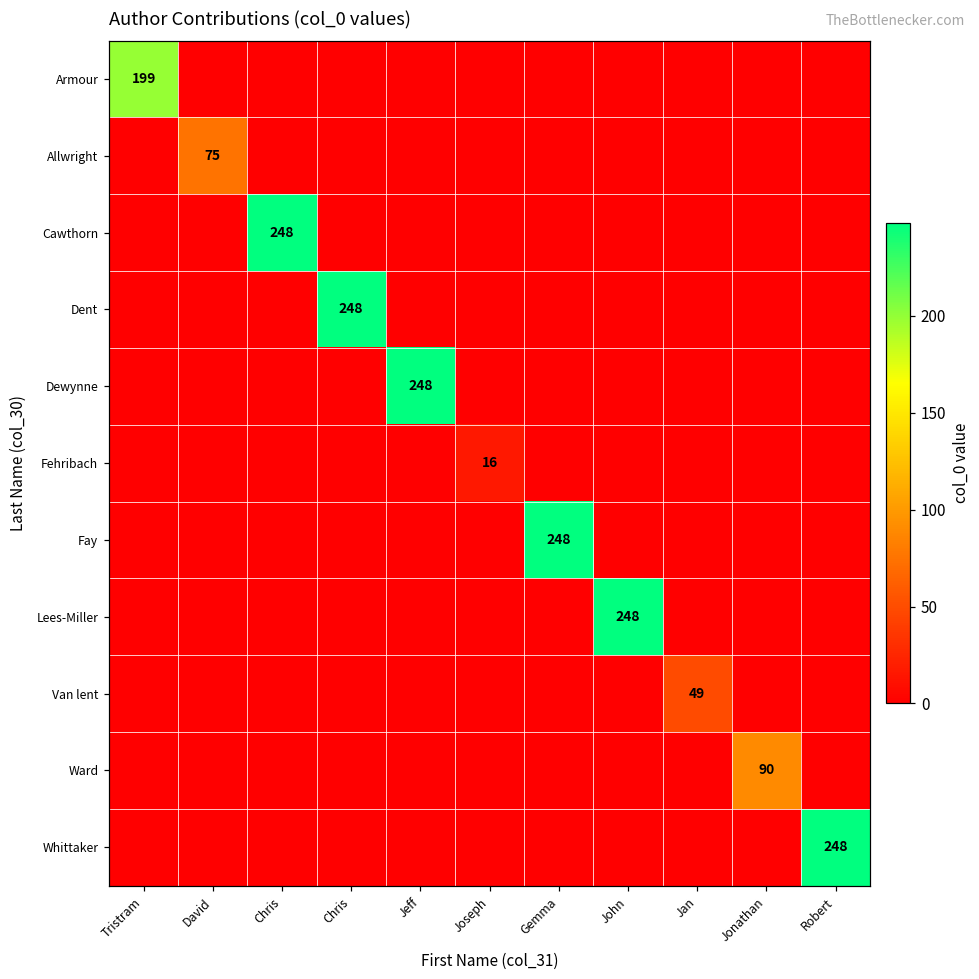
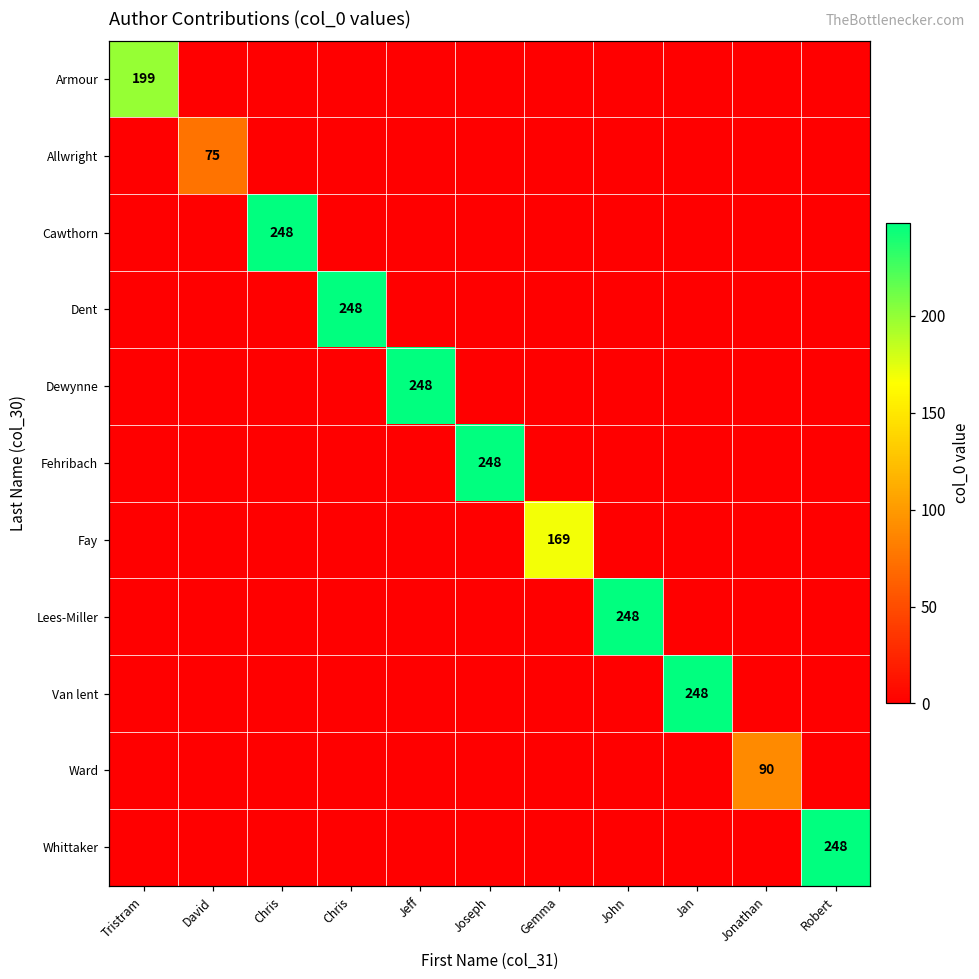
  {
    "Armour": {
      "Tristram": 199
    },
    "Allwright": {
      "David": 75
    },
    "Dewynne": {
      "Jeff": 248
    },
    "Fehribach": {
-     "Joseph": 16
+     "Joseph": 248
    },
    "Fay": {
-     "Gemma": 248
+     "Gemma": 169
    },
    "Lees-Miller": {
      "John": 248
    },
    "Van lent": {
-     "Jan": 49
+     "Jan": 248
    },
    "Ward": {
      "Jonathan": 90
    },
    "Whittaker": {
      "Robert": 248
    }
  }
